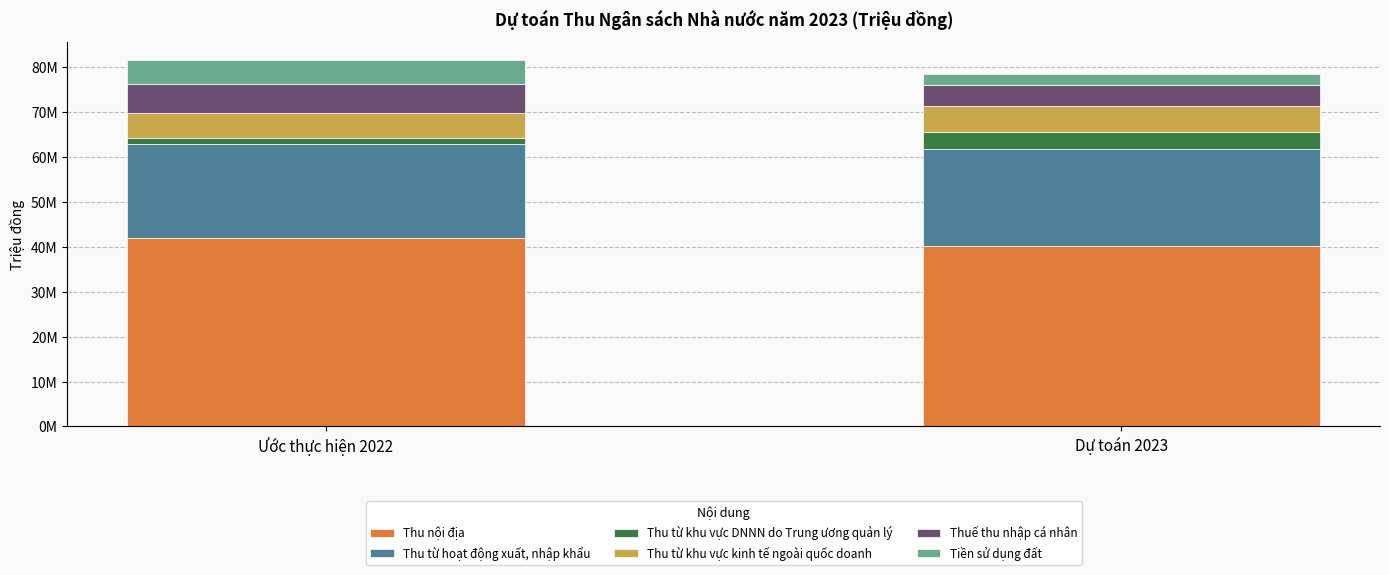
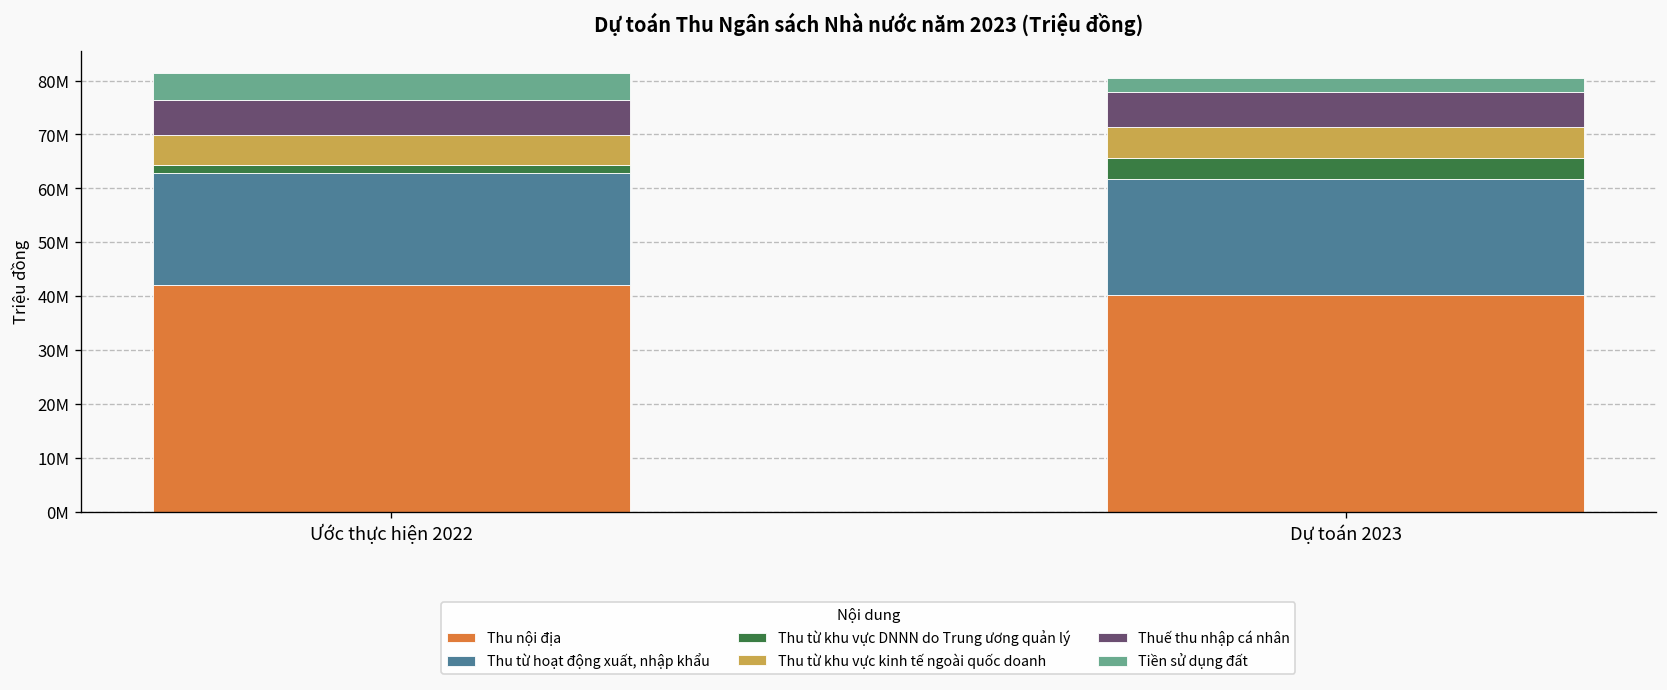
  {
    "Thu từ khu vực DNNN do Trung ương quản lý": {
      "Ước thực hiện 2022": 1000000,
      "Dự toán 2023": 4000000
    },
    "Thuế thu nhập cá nhân": {
      "Ước thực hiện 2022": 6000000,
-     "Dự toán 2023": 5000000
+     "Dự toán 2023": 7000000
    }
  }
